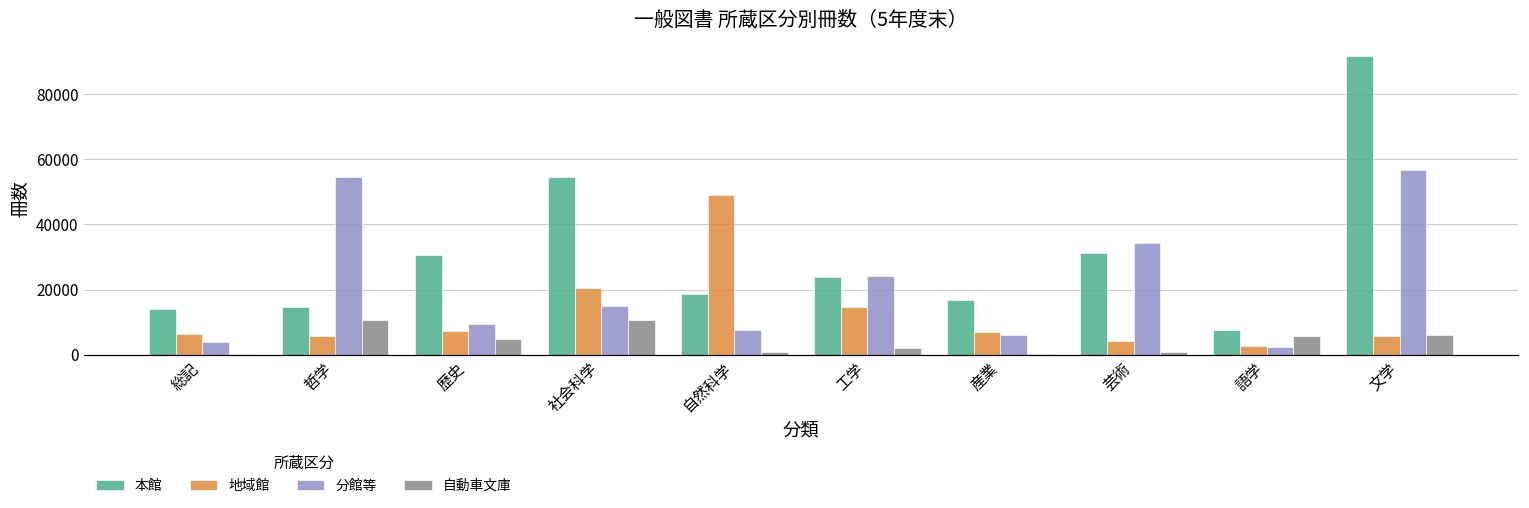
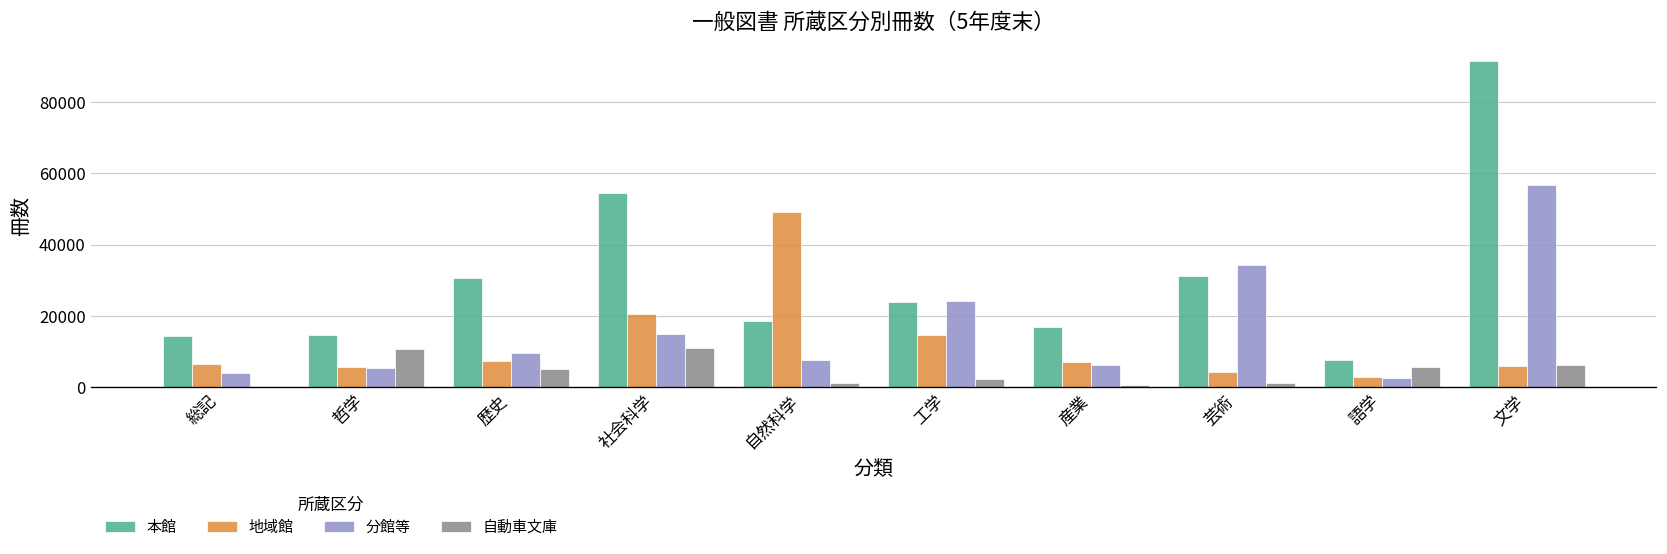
  {
    "本館": {
      "総記": 14000,
      "哲学": 15000,
      "歴史": 30000,
      "社会科学": 55000,
      "自然科学": 19000,
      "工学": 24000,
      "産業": 17000,
      "芸術": 31000,
      "語学": 8000,
      "文学": 91000
    },
    "地域館": {
      "総記": 6000,
      "哲学": 6000,
      "歴史": 7000,
      "社会科学": 20000,
      "自然科学": 49000,
      "工学": 15000,
      "産業": 7000,
      "芸術": 4000,
      "語学": 3000,
      "文学": 6000
    },
    "分館等": {
      "総記": 4000,
-     "哲学": 55000,
+     "哲学": 5000,
      "歴史": 9000,
      "社会科学": 15000,
      "自然科学": 7000,
      "工学": 24000,
      "産業": 6000,
      "芸術": 34000,
      "語学": 3000,
      "文学": 57000
    },
    "自動車文庫": {
      "哲学": 11000,
      "歴史": 5000,
      "社会科学": 11000,
      "自然科学": 1000,
      "工学": 2000,
      "芸術": 1000,
      "語学": 6000,
      "文学": 6000
    }
  }
